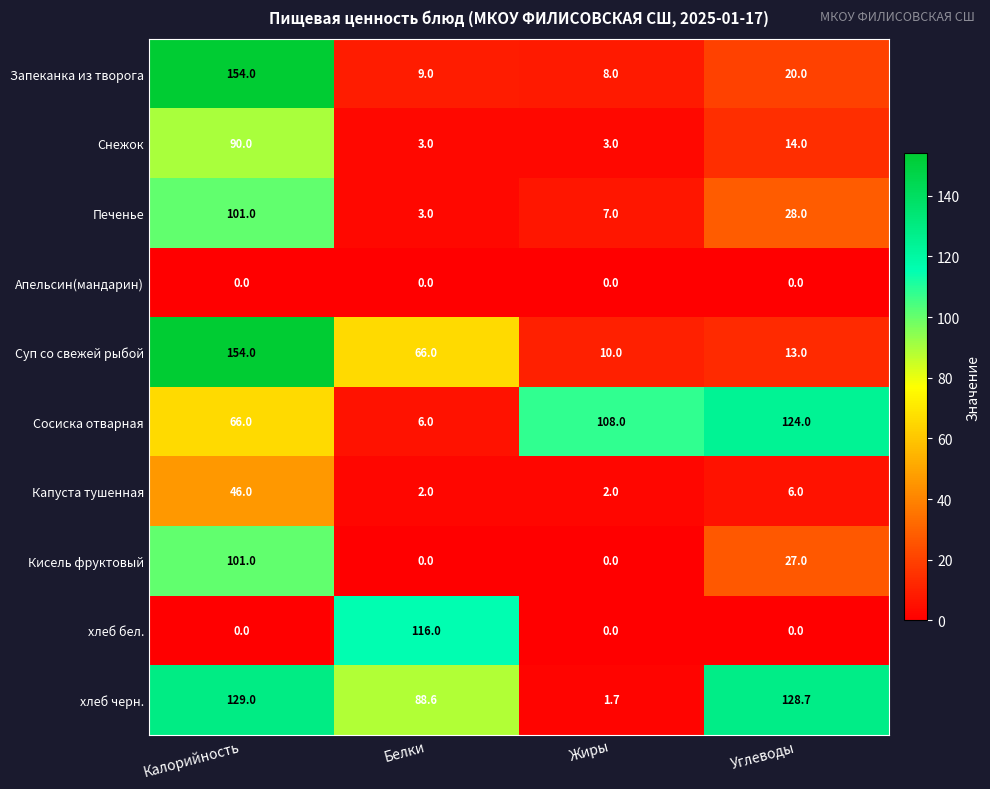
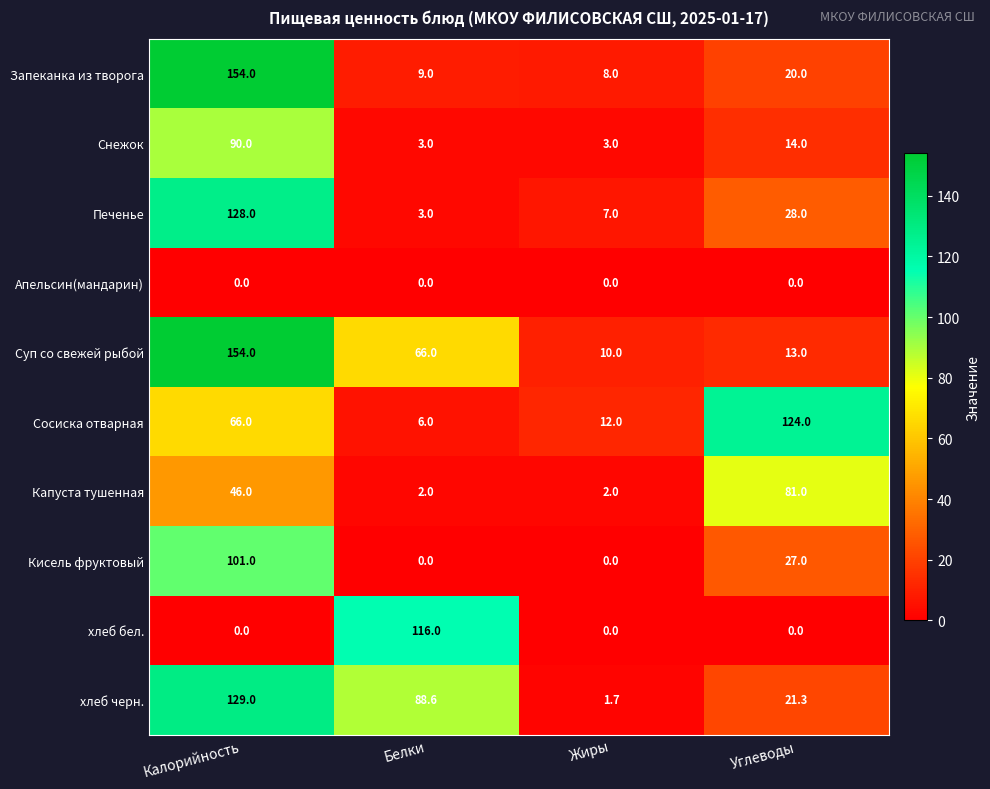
  {
    "Запеканка из творога": {
      "Калорийность": 154.0,
      "Белки": 9.0,
      "Жиры": 8.0,
      "Углеводы": 20.0
    },
    "Снежок": {
      "Калорийность": 90.0,
      "Белки": 3.0,
      "Жиры": 3.0,
      "Углеводы": 14.0
    },
    "Печенье": {
-     "Калорийность": 101.0,
+     "Калорийность": 128.0,
      "Белки": 3.0,
      "Жиры": 7.0,
      "Углеводы": 28.0
    },
    "Апельсин(мандарин)": {
      "Калорийность": 0.0,
      "Белки": 0.0,
      "Жиры": 0.0,
      "Углеводы": 0.0
    },
    "Суп со свежей рыбой": {
      "Калорийность": 154.0,
      "Белки": 66.0,
      "Жиры": 10.0,
      "Углеводы": 13.0
    },
    "Сосиска отварная": {
      "Калорийность": 66.0,
      "Белки": 6.0,
-     "Жиры": 108.0,
+     "Жиры": 12.0,
      "Углеводы": 124.0
    },
    "Капуста тушенная": {
      "Калорийность": 46.0,
      "Белки": 2.0,
      "Жиры": 2.0,
-     "Углеводы": 6.0
+     "Углеводы": 81.0
    },
    "Кисель фруктовый": {
      "Калорийность": 101.0,
      "Белки": 0.0,
      "Жиры": 0.0,
      "Углеводы": 27.0
    },
    "хлеб бел.": {
      "Калорийность": 0.0,
      "Белки": 116.0,
      "Жиры": 0.0,
      "Углеводы": 0.0
    },
    "хлеб черн.": {
      "Калорийность": 129.0,
      "Белки": 88.6,
      "Жиры": 1.7,
-     "Углеводы": 128.7
+     "Углеводы": 21.3
    }
  }
